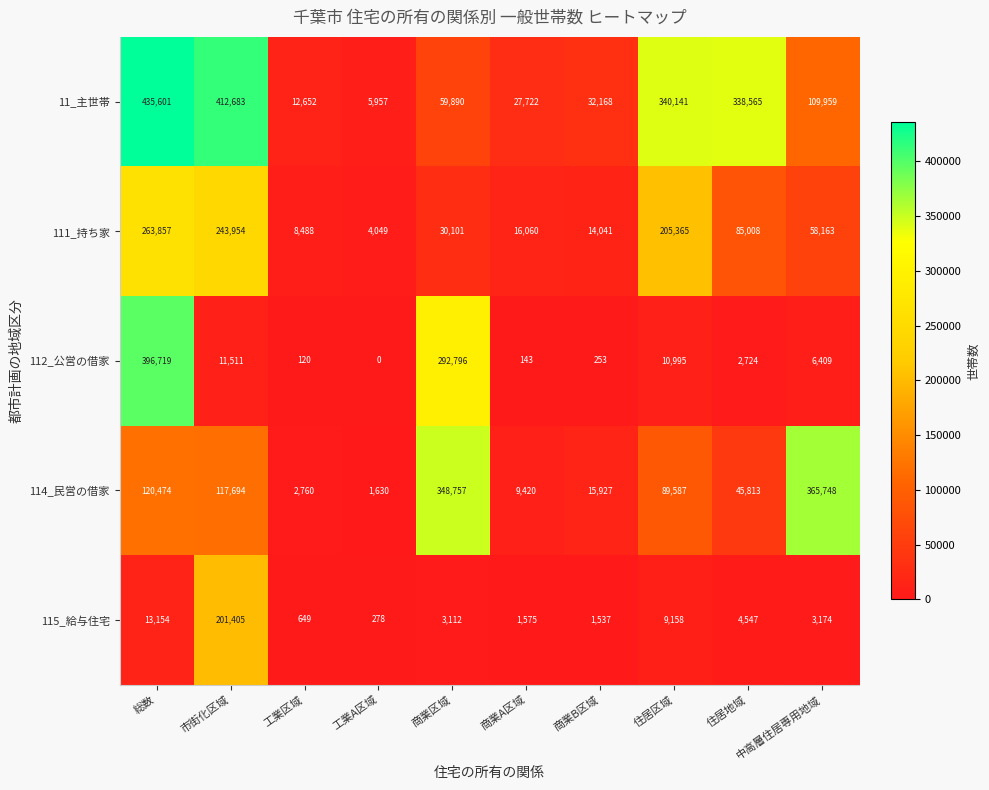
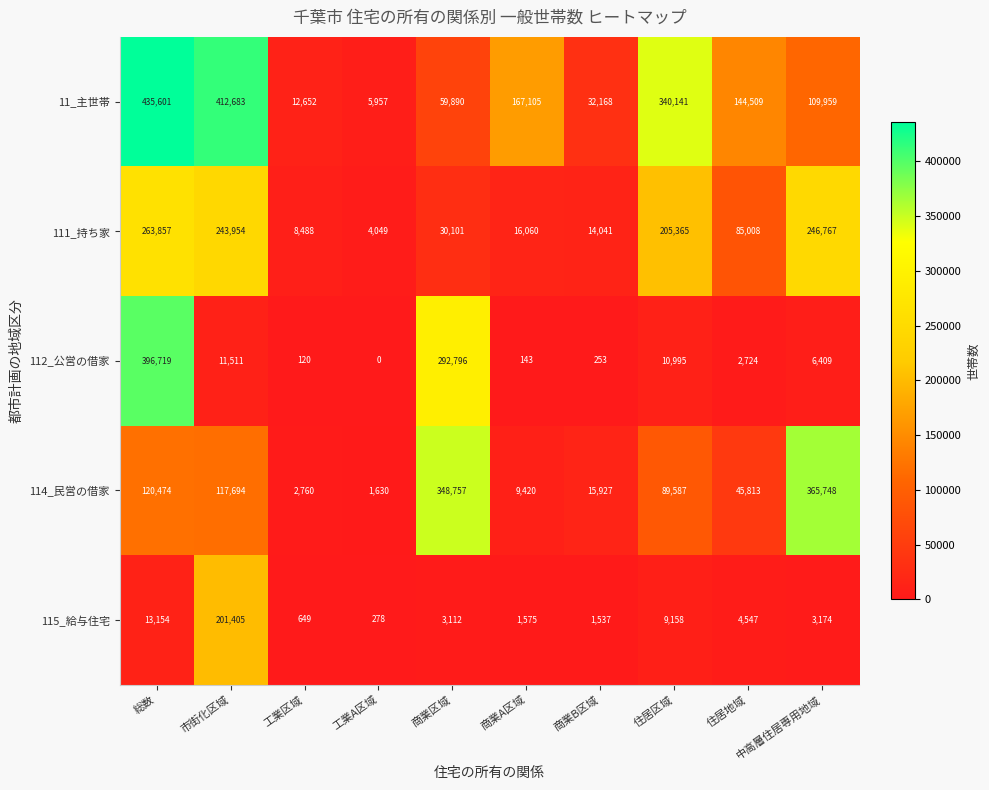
  {
    "11_主世帯": {
      "総数": "435,601",
      "市街化区域": "412,683",
      "工業区域": "12,652",
      "工業A区域": "5,957",
      "商業区域": "59,890",
-     "商業A区域": "27,722",
+     "商業A区域": "167,105",
      "商業B区域": "32,168",
      "住居区域": "340,141",
-     "住居地域": "338,565",
+     "住居地域": "144,509",
      "中高層住居専用地域": "109,959"
    },
    "111_持ち家": {
      "総数": "263,857",
      "市街化区域": "243,954",
      "工業区域": "8,488",
      "工業A区域": "4,049",
      "商業区域": "30,101",
      "商業A区域": "16,060",
      "商業B区域": "14,041",
      "住居区域": "205,365",
      "住居地域": "85,008",
-     "中高層住居専用地域": "58,163"
+     "中高層住居専用地域": "246,767"
    },
    "112_公営の借家": {
      "総数": "396,719",
      "市街化区域": "11,511",
      "工業区域": "120",
      "工業A区域": "0",
      "商業区域": "292,796",
      "商業A区域": "143",
      "商業B区域": "253",
      "住居区域": "10,995",
      "住居地域": "2,724",
      "中高層住居専用地域": "6,409"
    },
    "114_民営の借家": {
      "総数": "120,474",
      "市街化区域": "117,694",
      "工業区域": "2,760",
      "工業A区域": "1,630",
      "商業区域": "348,757",
      "商業A区域": "9,420",
      "商業B区域": "15,927",
      "住居区域": "89,587",
      "住居地域": "45,813",
      "中高層住居専用地域": "365,748"
    },
    "115_給与住宅": {
      "総数": "13,154",
      "市街化区域": "201,405",
      "工業区域": "649",
      "工業A区域": "278",
      "商業区域": "3,112",
      "商業A区域": "1,575",
      "商業B区域": "1,537",
      "住居区域": "9,158",
      "住居地域": "4,547",
      "中高層住居専用地域": "3,174"
    }
  }
